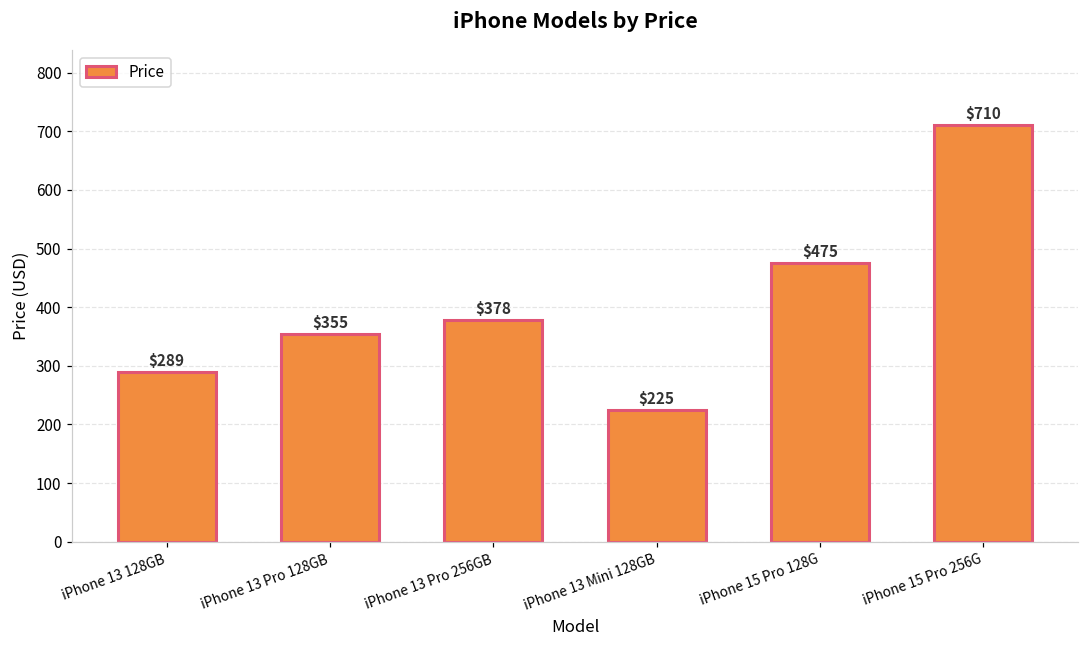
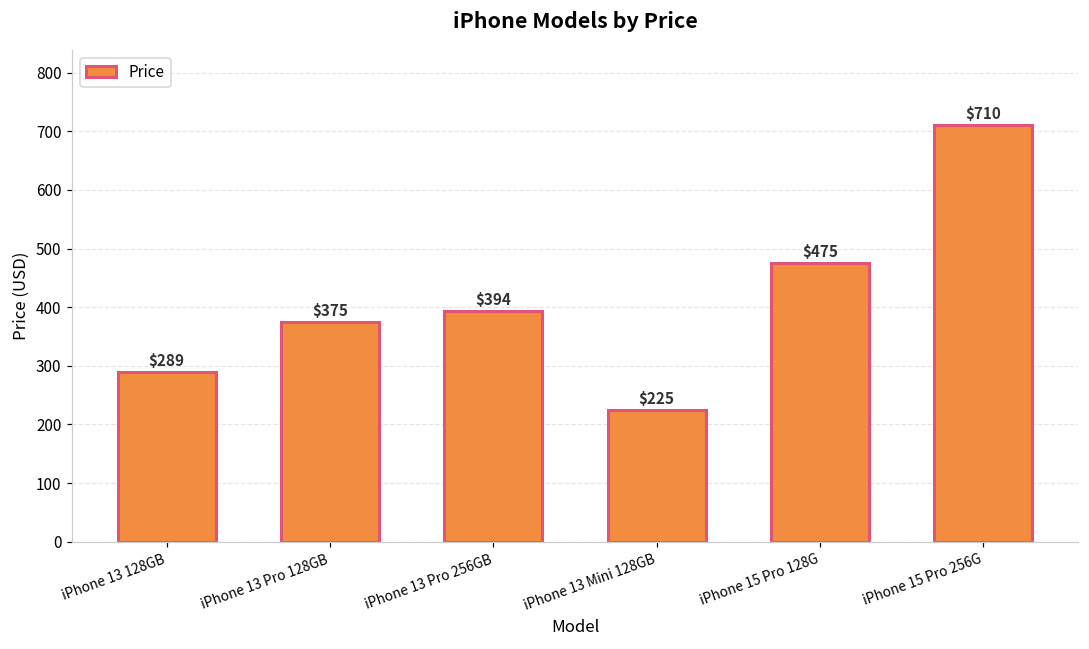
  {
    "iPhone 13 128GB": "$289",
-   "iPhone 13 Pro 128GB": "$355",
-   "iPhone 13 Pro 256GB": "$378",
+   "iPhone 13 Pro 128GB": "$375",
+   "iPhone 13 Pro 256GB": "$394",
    "iPhone 13 Mini 128GB": "$225",
    "iPhone 15 Pro 128G": "$475",
    "iPhone 15 Pro 256G": "$710"
  }
